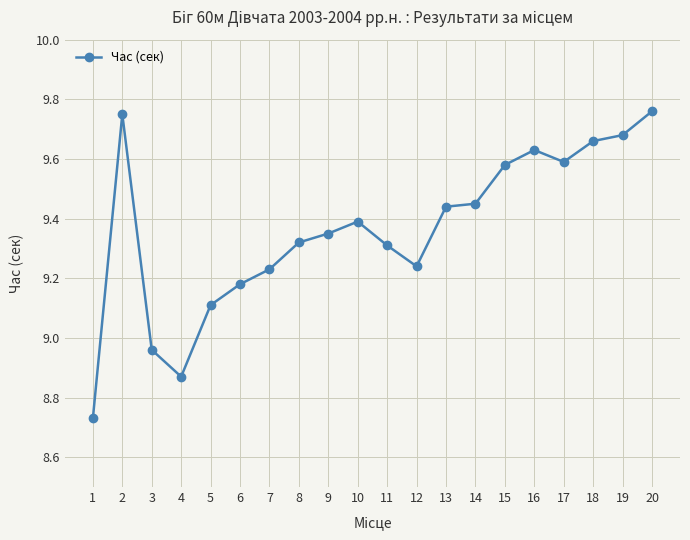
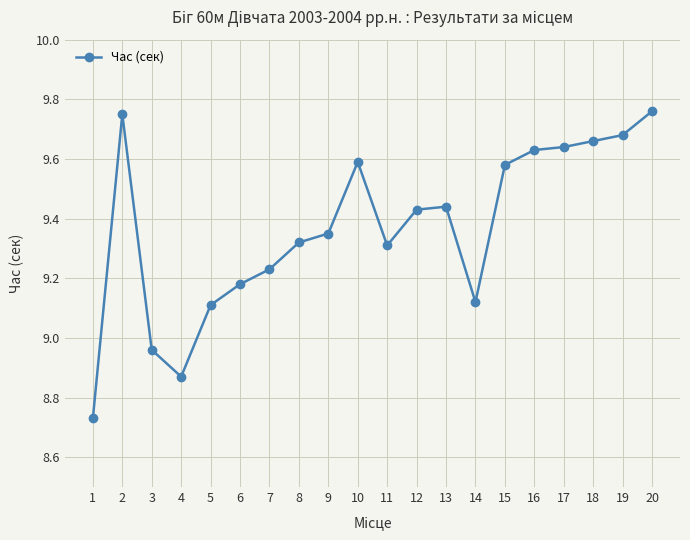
  {
    "1": 8.73,
    "2": 9.75,
    "3": 8.96,
    "4": 8.87,
    "5": 9.11,
    "6": 9.18,
    "7": 9.23,
    "8": 9.32,
    "9": 9.35,
-   "10": 9.39,
+   "10": 9.59,
    "11": 9.31,
-   "12": 9.24,
+   "12": 9.43,
    "13": 9.44,
-   "14": 9.45,
+   "14": 9.12,
    "15": 9.58,
    "16": 9.63,
-   "17": 9.59,
+   "17": 9.64,
    "18": 9.66,
    "19": 9.68,
    "20": 9.76
  }
